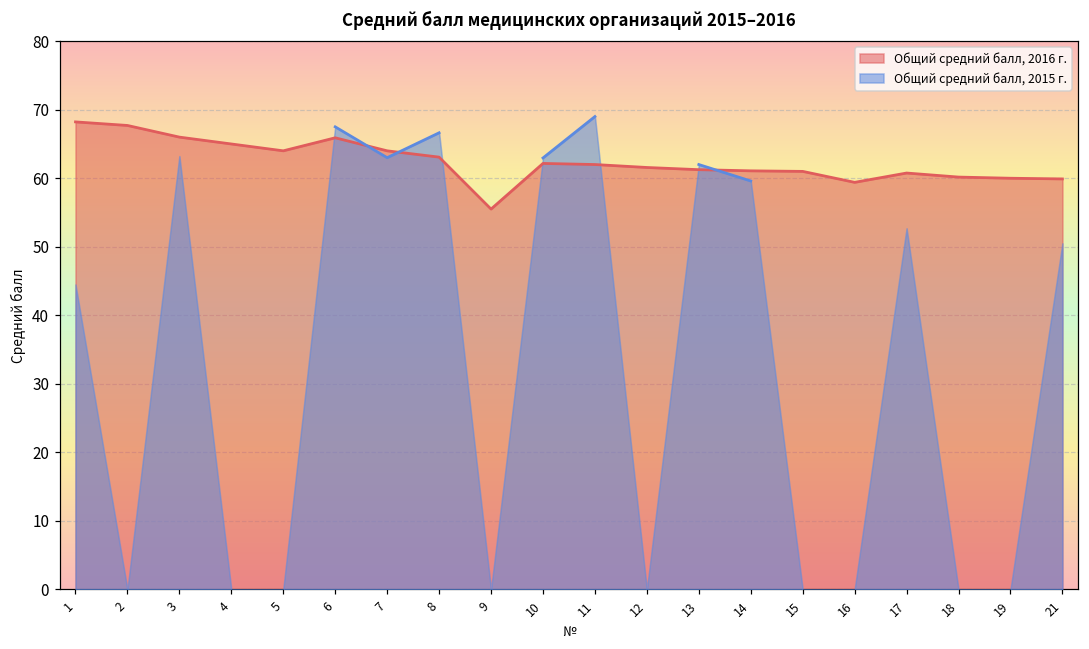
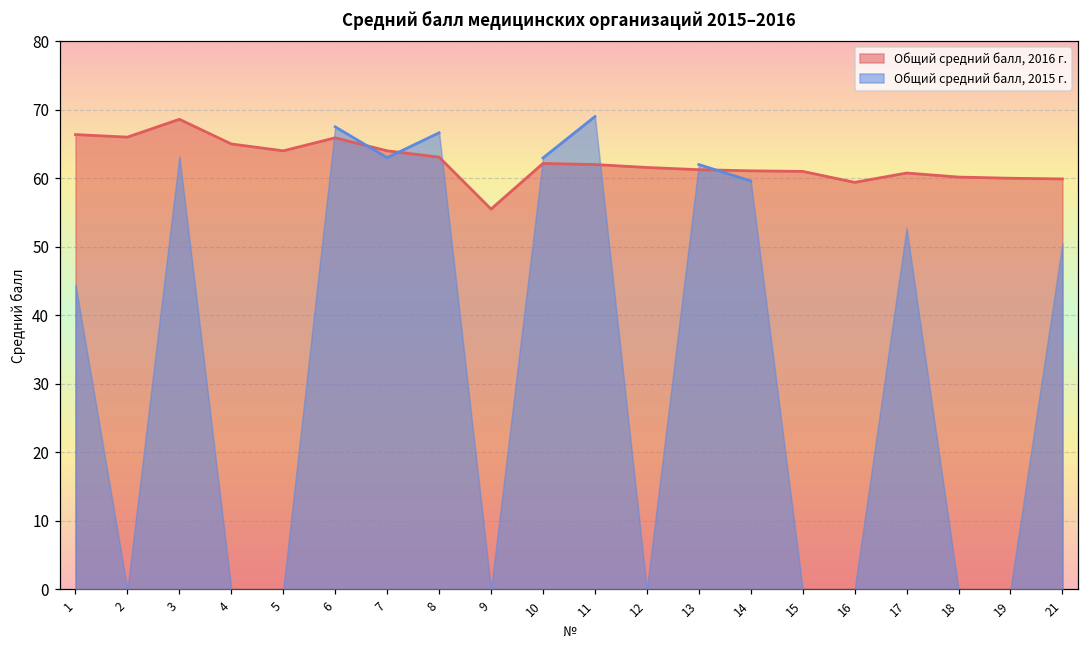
  {
    "Общий средний балл, 2016 г.": {
-     "1": 68,
-     "2": 68,
-     "3": 66,
+     "1": 66,
+     "2": 66,
+     "3": 69,
      "4": 65,
      "5": 64,
      "6": 66,
      "7": 64,
      "8": 63,
      "9": 56,
      "10": 62,
      "11": 62,
      "12": 62,
      "13": 61,
      "14": 61,
      "15": 61,
      "16": 59,
      "17": 61,
      "18": 60,
      "19": 60,
      "21": 60
    }
  }
